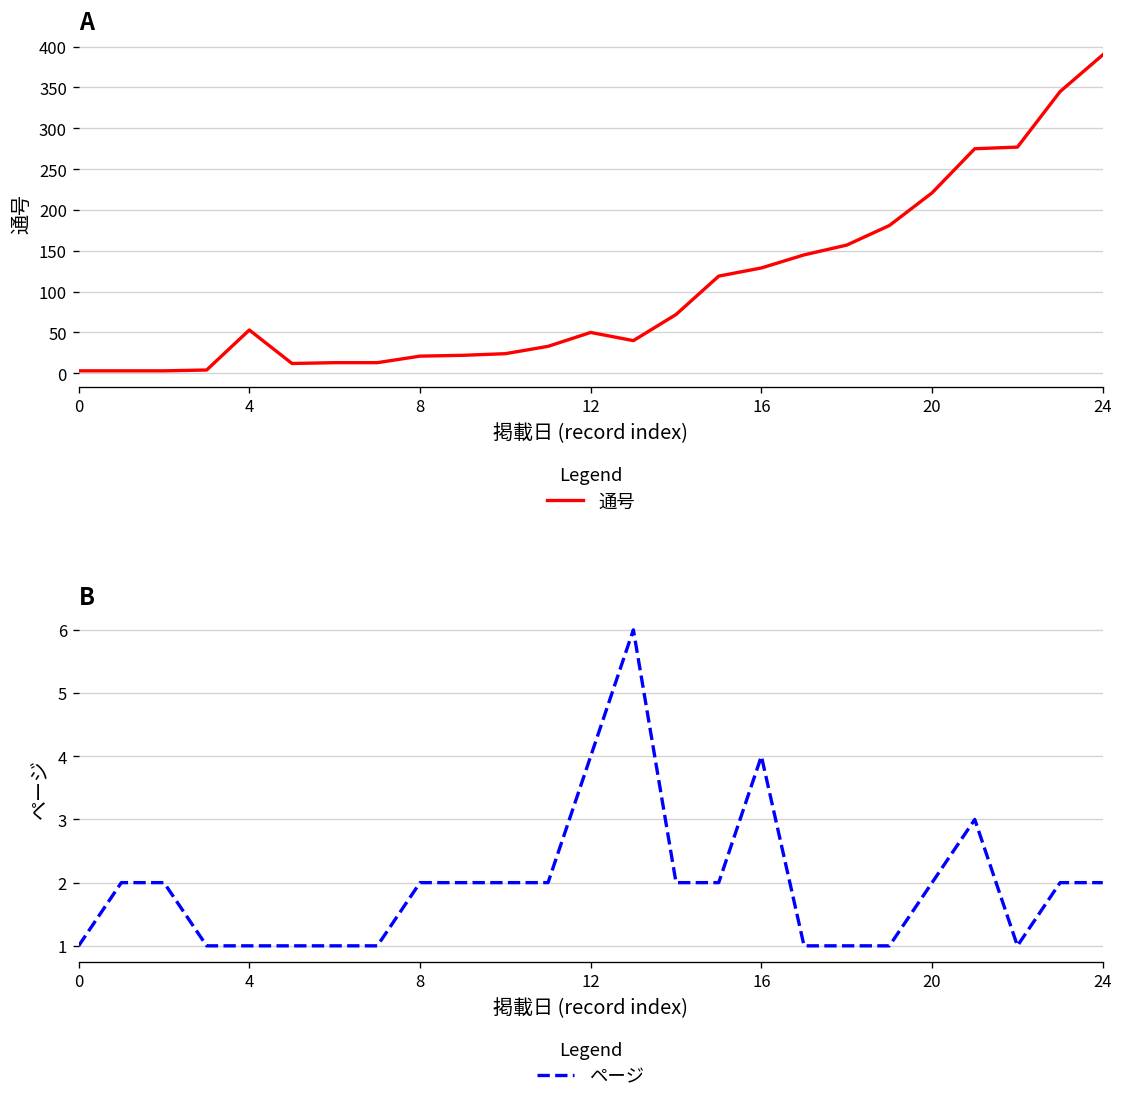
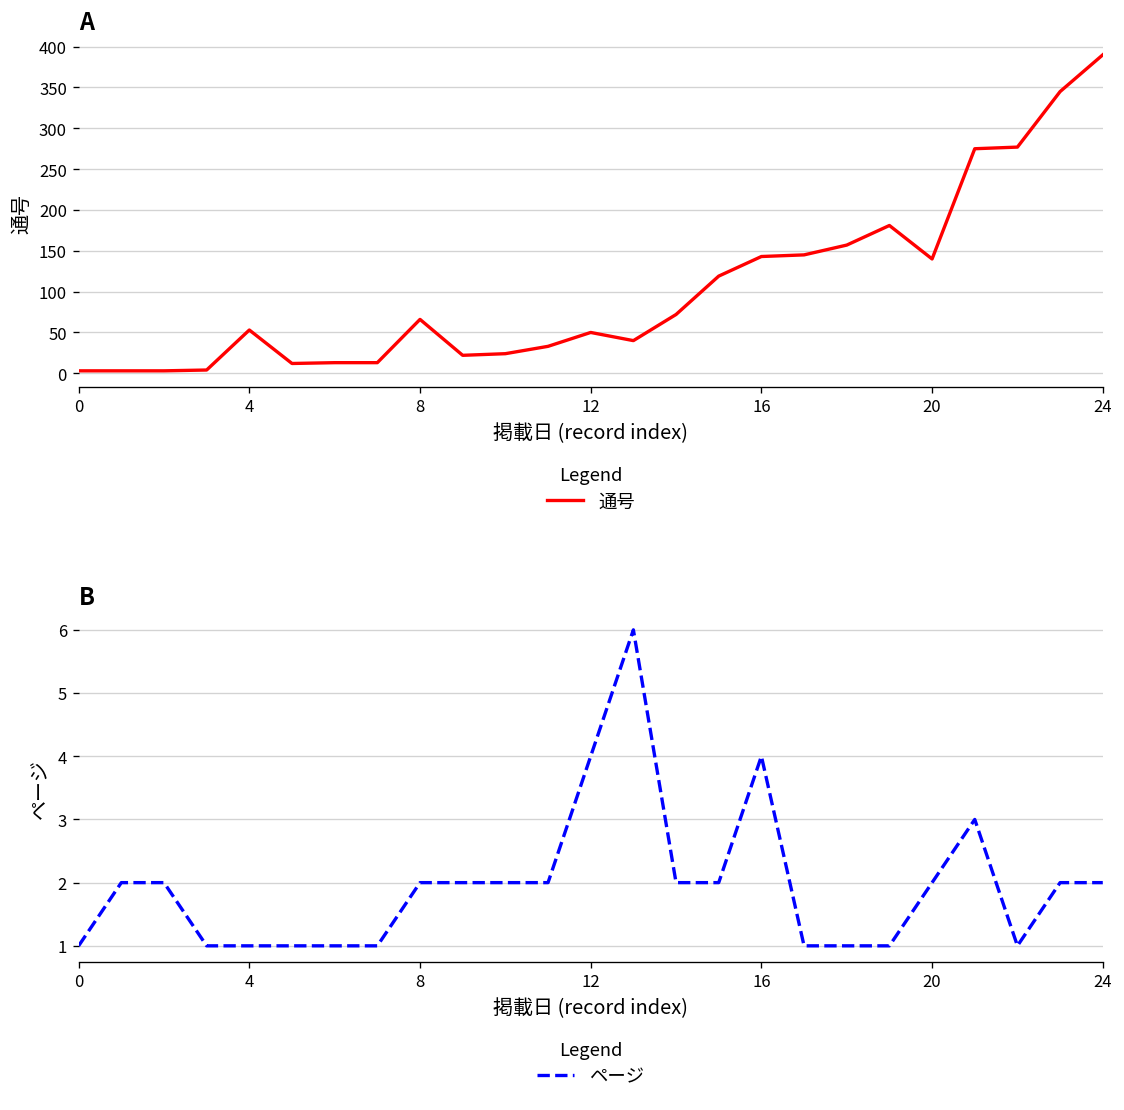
  {
    "A": {
      "0": 0,
      "4": 50,
-     "8": 20,
+     "8": 70,
      "12": 50,
-     "16": 130,
-     "20": 220,
+     "16": 140,
+     "20": 140,
      "24": 390
    },
    "B": {
      "0": 1.0,
      "4": 1.0,
      "8": 2.0,
      "12": 4.0,
      "16": 4.0,
      "20": 2.0,
      "24": 2.0
    }
  }
